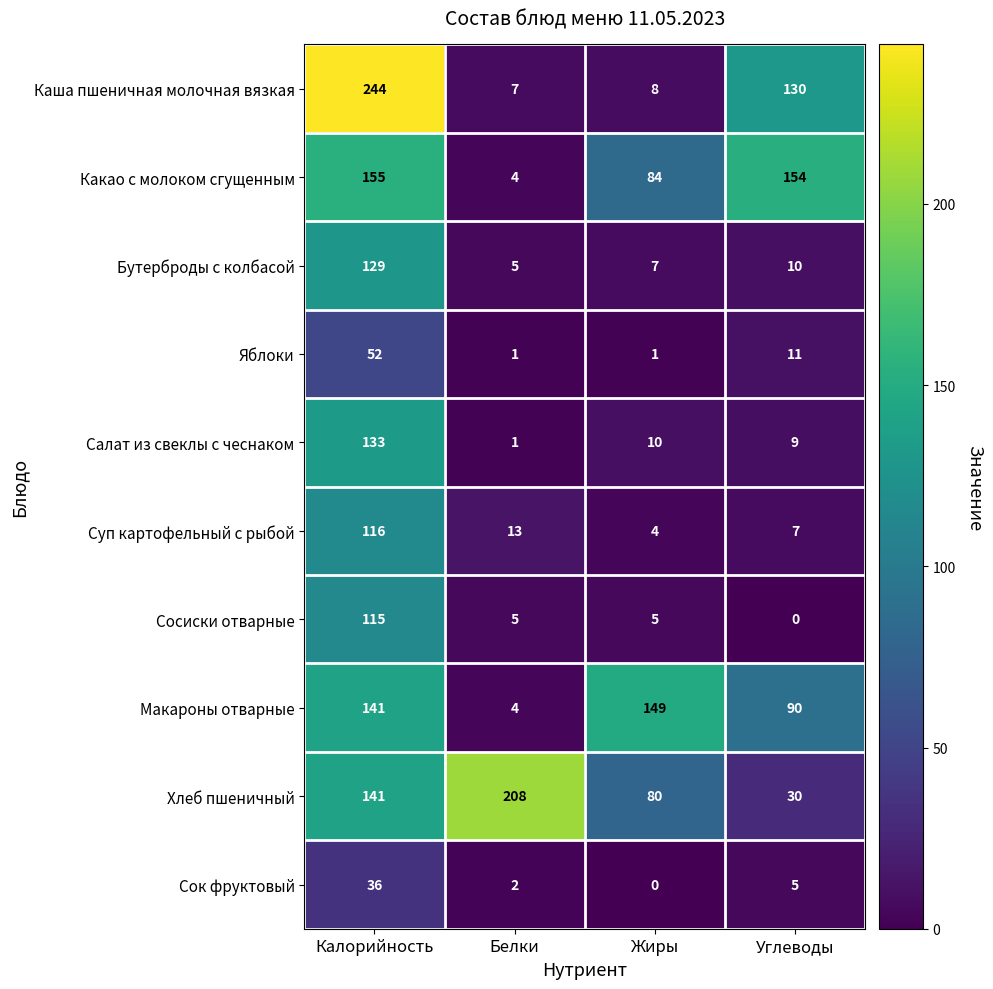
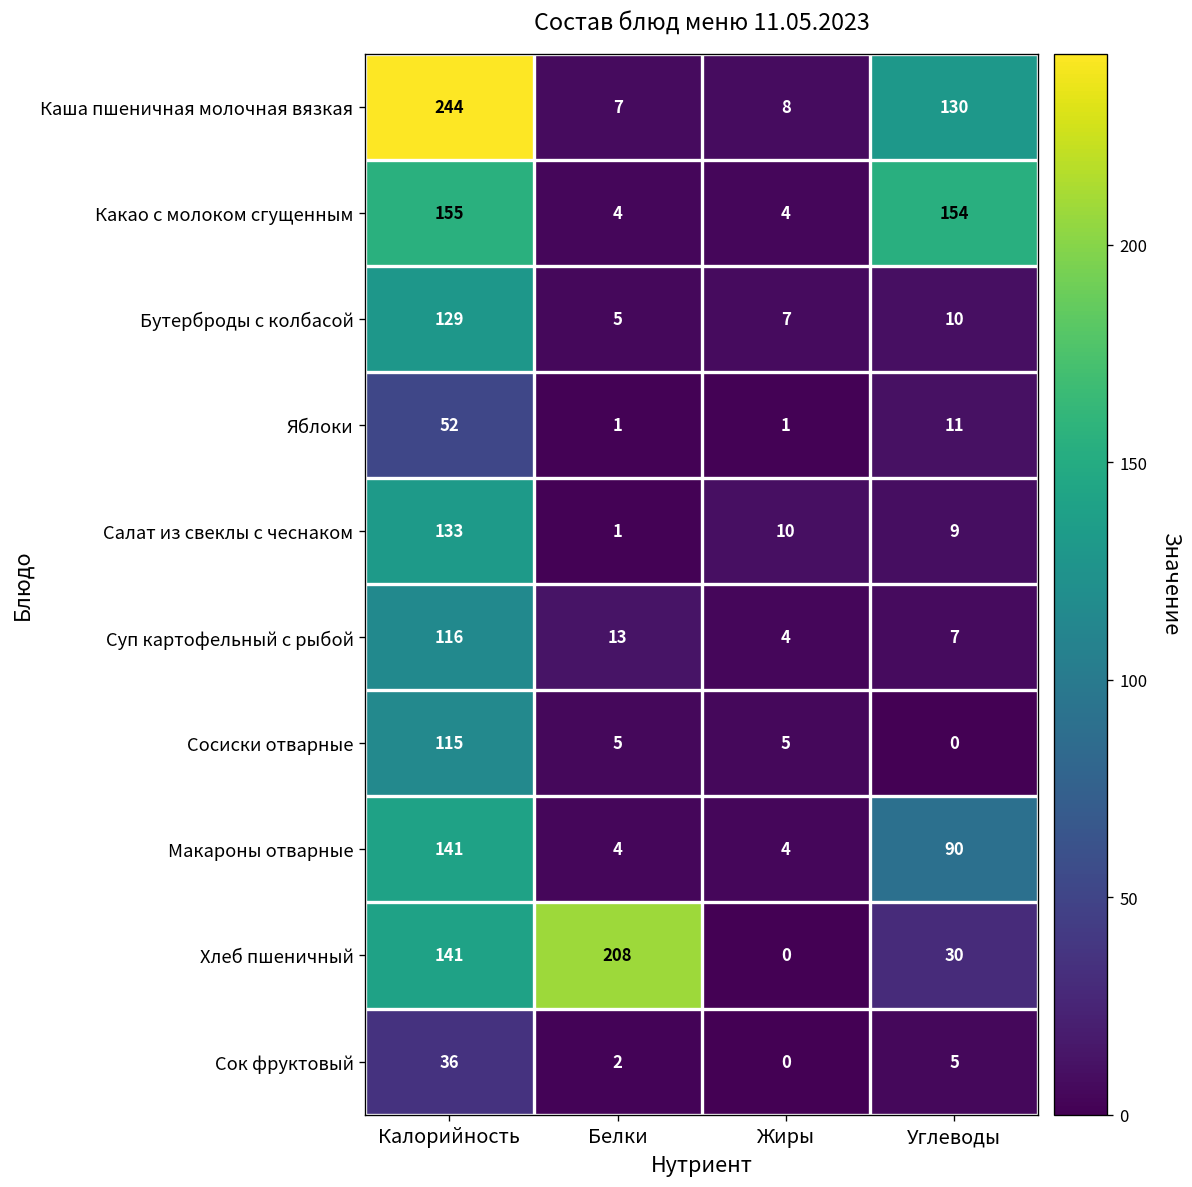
  {
    "Каша пшеничная молочная вязкая": {
      "Калорийность": 244,
      "Белки": 7,
      "Жиры": 8,
      "Углеводы": 130
    },
    "Какао с молоком сгущенным": {
      "Калорийность": 155,
      "Белки": 4,
-     "Жиры": 84,
+     "Жиры": 4,
      "Углеводы": 154
    },
    "Бутерброды с колбасой": {
      "Калорийность": 129,
      "Белки": 5,
      "Жиры": 7,
      "Углеводы": 10
    },
    "Яблоки": {
      "Калорийность": 52,
      "Белки": 1,
      "Жиры": 1,
      "Углеводы": 11
    },
    "Салат из свеклы с чеснаком": {
      "Калорийность": 133,
      "Белки": 1,
      "Жиры": 10,
      "Углеводы": 9
    },
    "Суп картофельный с рыбой": {
      "Калорийность": 116,
      "Белки": 13,
      "Жиры": 4,
      "Углеводы": 7
    },
    "Сосиски отварные": {
      "Калорийность": 115,
      "Белки": 5,
      "Жиры": 5,
      "Углеводы": 0
    },
    "Макароны отварные": {
      "Калорийность": 141,
      "Белки": 4,
-     "Жиры": 149,
+     "Жиры": 4,
      "Углеводы": 90
    },
    "Хлеб пшеничный": {
      "Калорийность": 141,
      "Белки": 208,
-     "Жиры": 80,
+     "Жиры": 0,
      "Углеводы": 30
    },
    "Сок фруктовый": {
      "Калорийность": 36,
      "Белки": 2,
      "Жиры": 0,
      "Углеводы": 5
    }
  }
